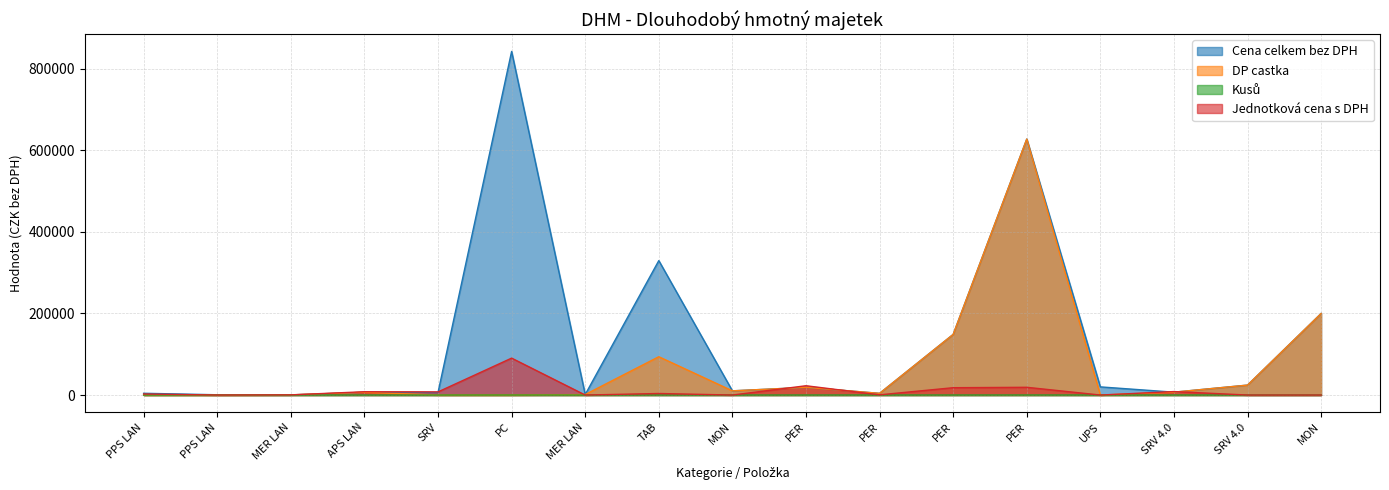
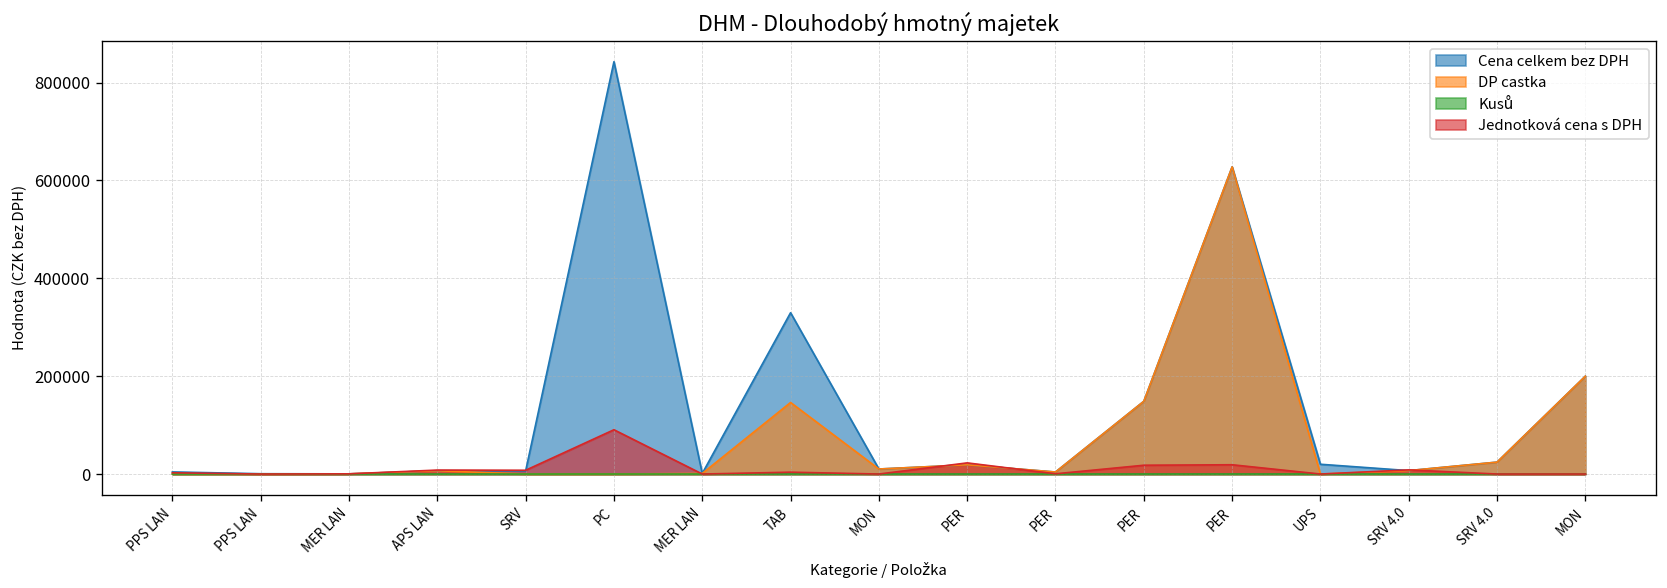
  {
    "Cena celkem bez DPH": {
      "PC": 840000,
      "TAB": 330000,
      "UPS": 20000
    },
    "DP castka": {
-     "TAB": 90000
+     "TAB": 150000
    },
    "Kusů": {
      "APS LAN": 0
    },
    "Jednotková cena s DPH": {
      "PC": 90000
    }
  }
